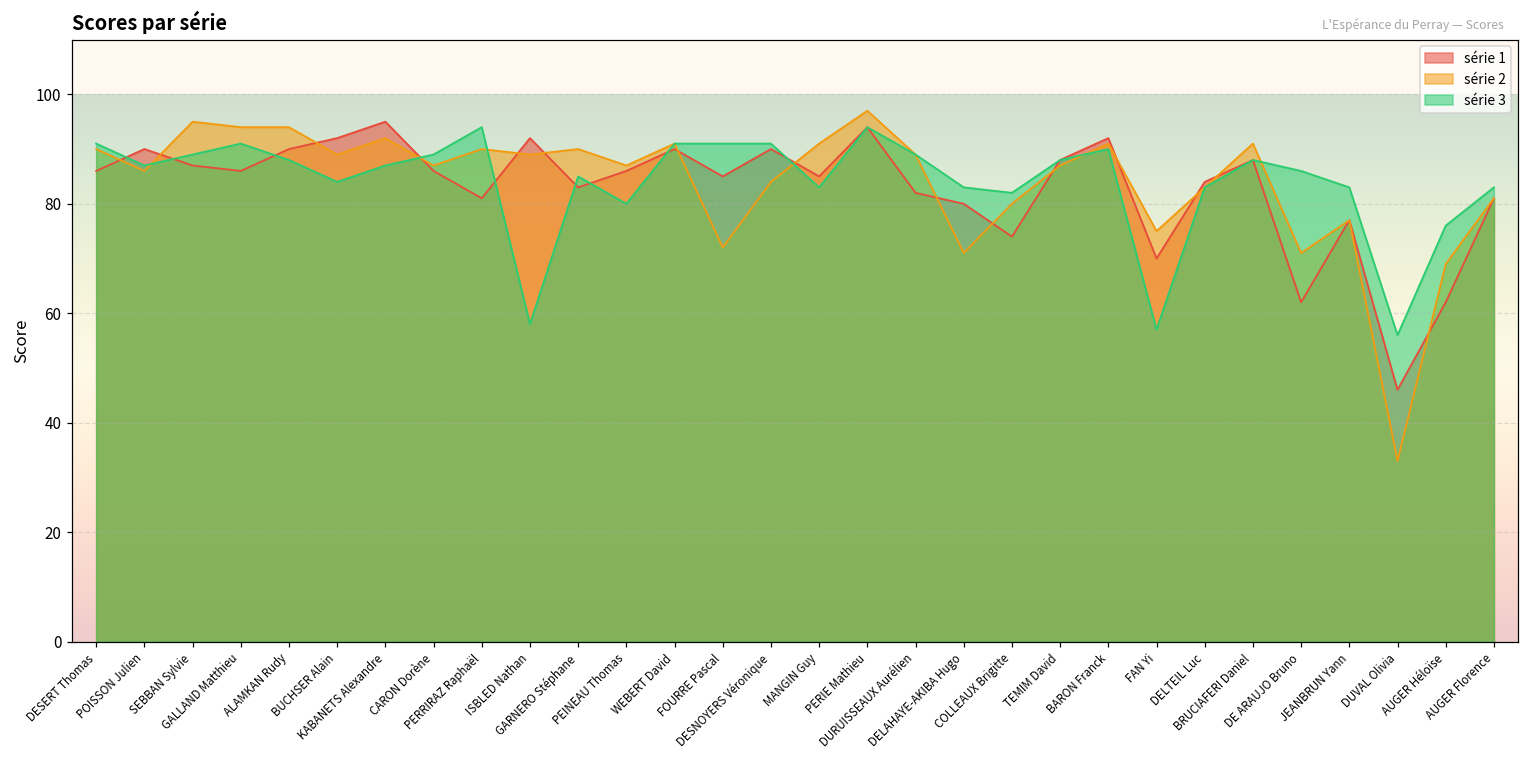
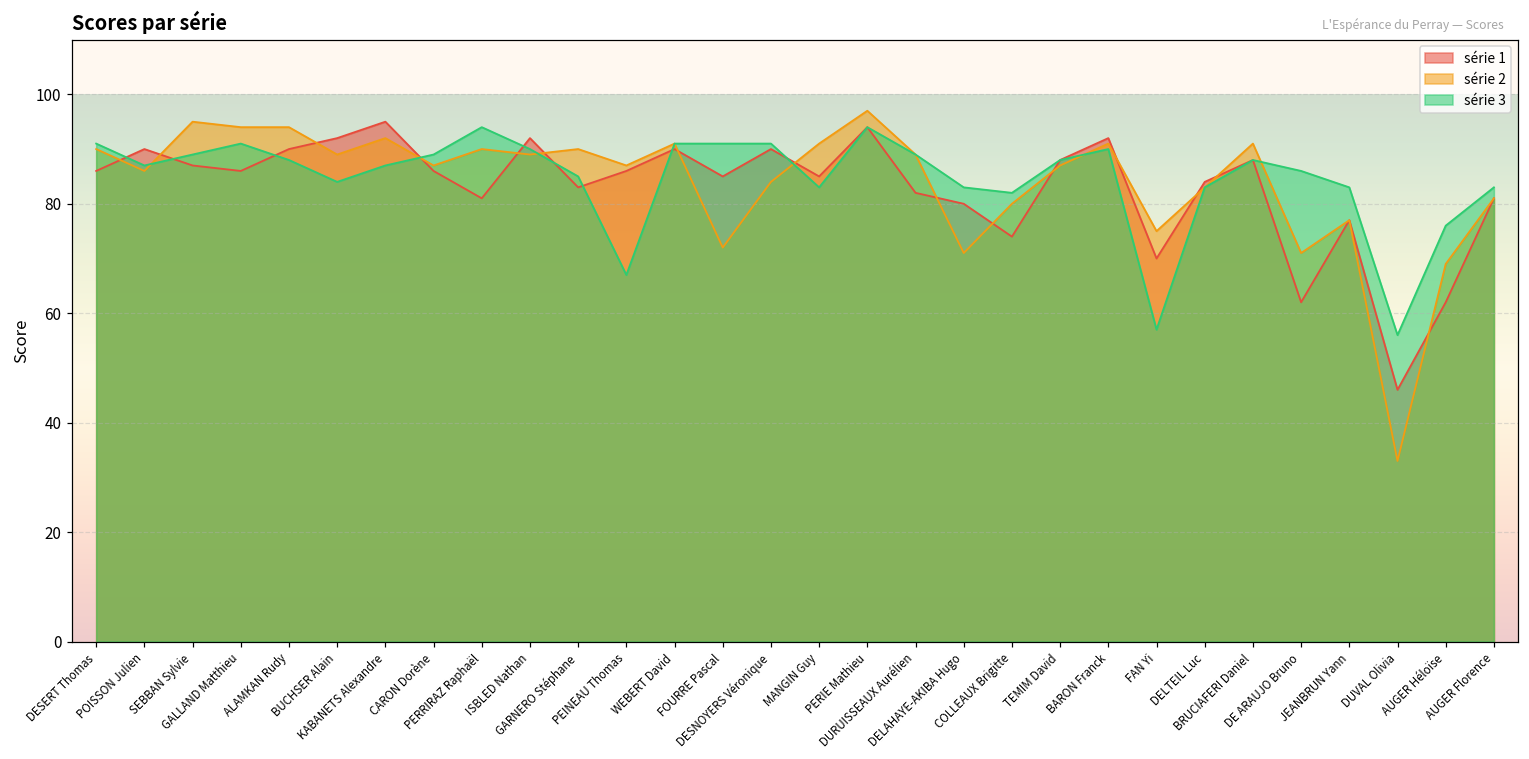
  {
    "série 1": {
      "DESERT Thomas": 86,
      "POISSON Julien": 90,
      "SEBBAN Sylvie": 87,
      "GALLAND Matthieu": 86,
      "ALAMKAN Rudy": 90,
      "BUCHSER Alain": 92,
      "KABANETS Alexandre": 95,
      "CARON Dorène": 86,
      "PERRIRAZ Raphaël": 81,
      "ISBLED Nathan": 92,
      "GARNERO Stéphane": 83,
      "PEINEAU Thomas": 86,
      "WEBERT David": 90,
      "FOURRE Pascal": 85,
      "DESNOYERS Véronique": 90,
      "MANGIN Guy": 85,
      "DURUISSEAUX Aurélien": 82,
      "DELAHAYE-AKIBA Hugo": 80,
      "COLLEAUX Brigitte": 74,
      "BARON Franck": 92,
      "FAN Yi": 70,
      "DELTEIL Luc": 84,
      "DE ARAUJO Bruno": 62,
      "DUVAL Olivia": 46,
      "AUGER Héloïse": 62
    },
    "série 2": {
      "DESERT Thomas": 90,
      "POISSON Julien": 86,
      "SEBBAN Sylvie": 95,
      "GALLAND Matthieu": 94,
      "ALAMKAN Rudy": 94,
      "BUCHSER Alain": 89,
      "KABANETS Alexandre": 92,
      "CARON Dorène": 87,
      "PERRIRAZ Raphaël": 90,
      "ISBLED Nathan": 89,
      "GARNERO Stéphane": 90,
      "PEINEAU Thomas": 87,
      "FOURRE Pascal": 72,
      "DESNOYERS Véronique": 84,
      "MANGIN Guy": 91,
      "PERIE Mathieu": 97,
      "DELAHAYE-AKIBA Hugo": 71,
      "COLLEAUX Brigitte": 80,
      "TEMIM David": 87,
      "BARON Franck": 91,
      "FAN Yi": 75,
      "BRUCIAFERI Daniel": 91,
      "DE ARAUJO Bruno": 71,
      "DUVAL Olivia": 33,
      "AUGER Héloïse": 69
    },
    "série 3": {
      "DESERT Thomas": 91,
      "POISSON Julien": 87,
      "SEBBAN Sylvie": 89,
      "GALLAND Matthieu": 91,
      "ALAMKAN Rudy": 88,
      "BUCHSER Alain": 84,
      "KABANETS Alexandre": 87,
      "CARON Dorène": 89,
      "PERRIRAZ Raphaël": 94,
-     "ISBLED Nathan": 58,
+     "ISBLED Nathan": 90,
      "GARNERO Stéphane": 85,
-     "PEINEAU Thomas": 80,
+     "PEINEAU Thomas": 67,
      "FOURRE Pascal": 91,
      "DESNOYERS Véronique": 91,
      "MANGIN Guy": 83,
      "DELAHAYE-AKIBA Hugo": 83,
      "COLLEAUX Brigitte": 82,
      "BARON Franck": 90,
      "FAN Yi": 57,
      "DE ARAUJO Bruno": 86,
      "JEANBRUN Yann": 83,
      "DUVAL Olivia": 56,
      "AUGER Héloïse": 76,
      "AUGER Florence": 83
    }
  }
